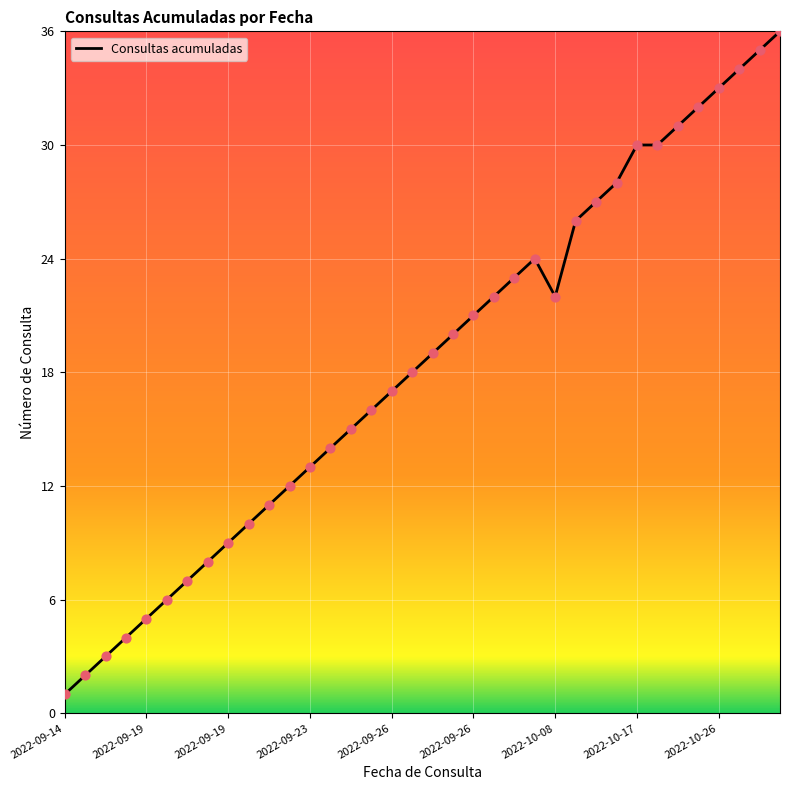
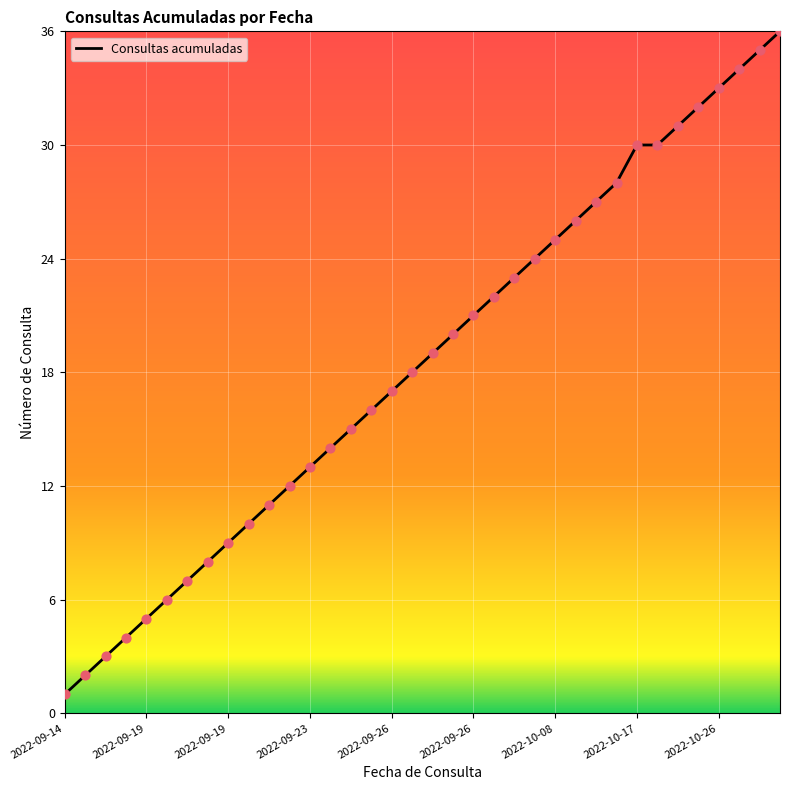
  {
    "2022-09-14": 1,
-   "2022-10-08": 22,
+   "2022-10-08": 25,
    "2022-10-17": 30,
    "2022-10-26": 33
  }
